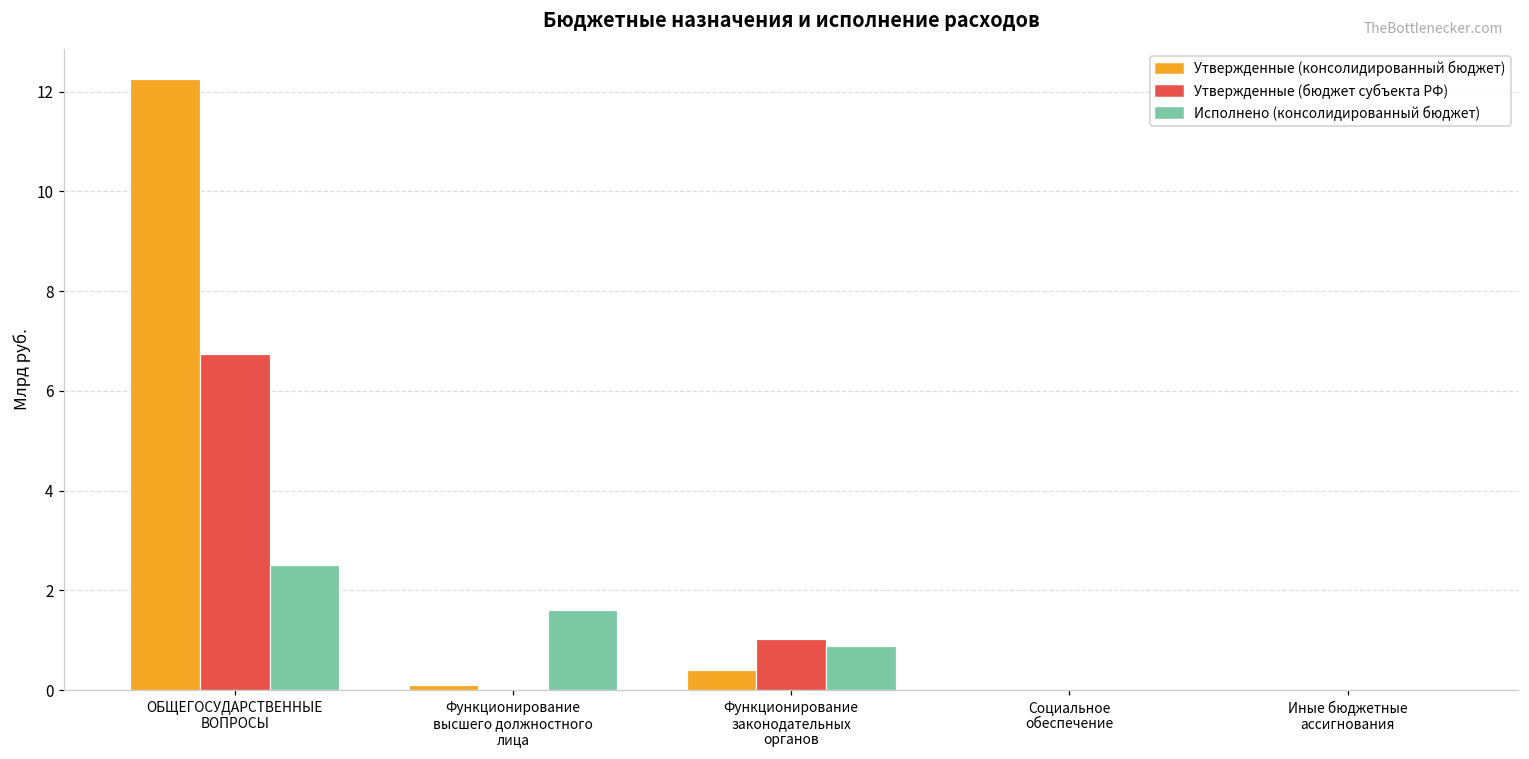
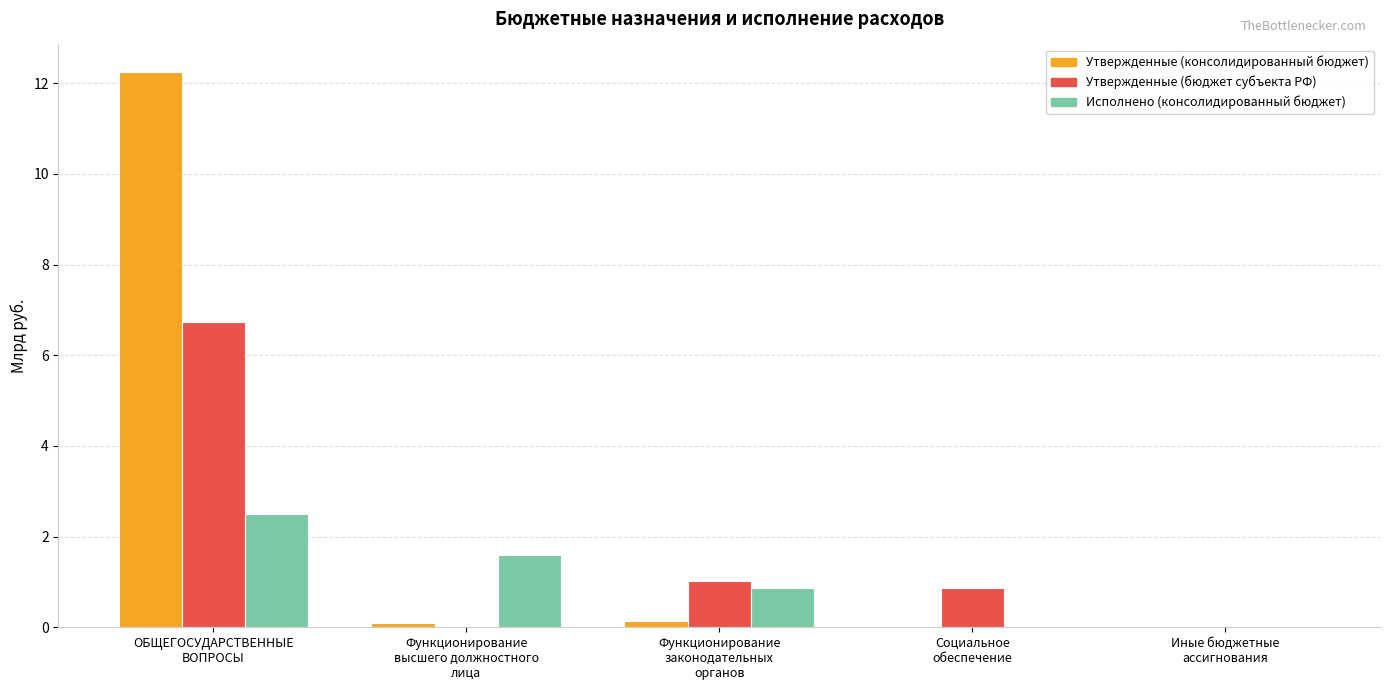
  {
    "Утвержденные (консолидированный бюджет)": {
      "ОБЩЕГОСУДАРСТВЕННЫЕ ВОПРОСЫ": 12.2,
      "Функционирование высшего должностного лица": 0.1,
-     "Функционирование законодательных органов": 0.4
+     "Функционирование законодательных органов": 0.1
    },
    "Утвержденные (бюджет субъекта РФ)": {
      "ОБЩЕГОСУДАРСТВЕННЫЕ ВОПРОСЫ": 6.7,
      "Функционирование законодательных органов": 1.0,
-     "Социальное обеспечение": 0.0
+     "Социальное обеспечение": 0.9
    },
    "Исполнено (консолидированный бюджет)": {
      "ОБЩЕГОСУДАРСТВЕННЫЕ ВОПРОСЫ": 2.5,
      "Функционирование высшего должностного лица": 1.6,
      "Функционирование законодательных органов": 0.9
    }
  }
